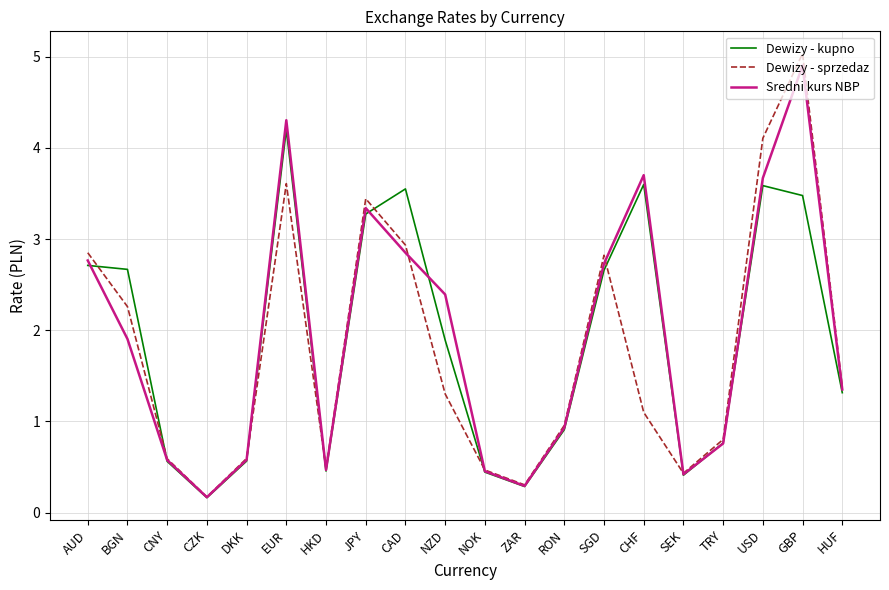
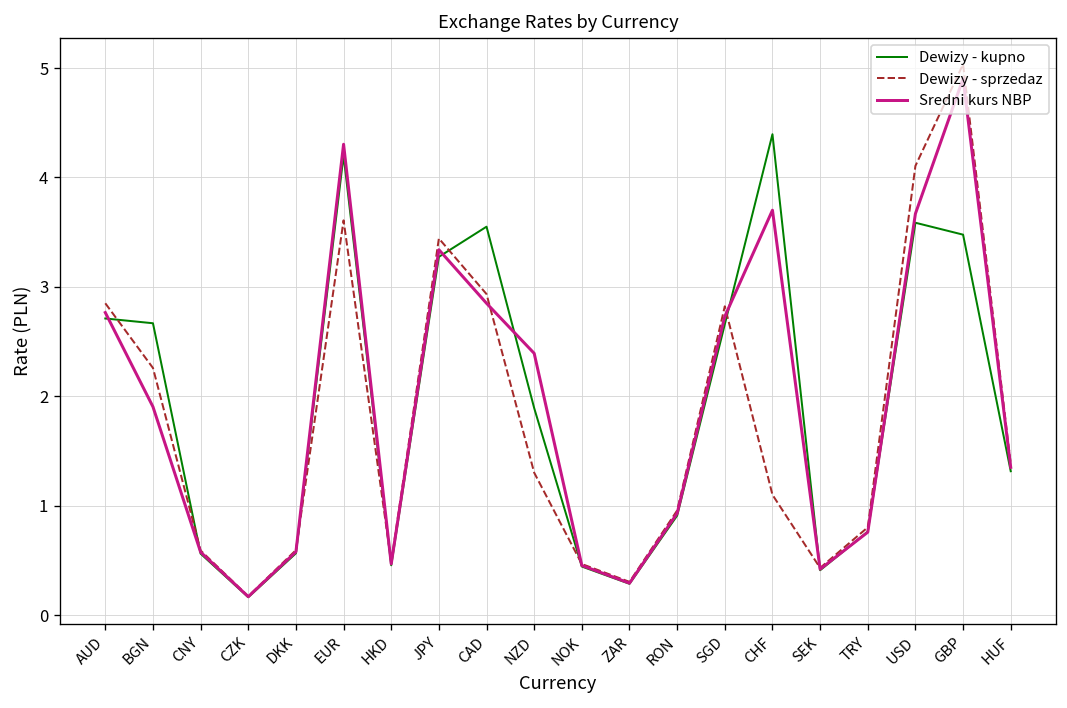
  {
    "Dewizy - kupno": {
      "AUD": 2.7,
      "BGN": 2.7,
      "EUR": 4.2,
      "JPY": 3.3,
      "CAD": 3.6,
      "NZD": 1.9,
      "SGD": 2.7,
-     "CHF": 3.6,
+     "CHF": 4.4,
      "USD": 3.6,
      "GBP": 3.5,
      "HUF": 1.3
    },
    "Dewizy - sprzedaz": {
      "AUD": 2.8,
      "BGN": 2.3,
      "EUR": 3.6,
      "JPY": 3.4,
      "CAD": 2.9,
      "NZD": 1.3,
      "SGD": 2.8,
      "CHF": 1.1,
      "TRY": 0.8,
      "USD": 4.1,
      "HUF": 1.4
    },
    "Sredni kurs NBP": {
      "AUD": 2.8,
      "BGN": 1.9,
      "EUR": 4.3,
      "JPY": 3.3,
      "CAD": 2.8,
      "NZD": 2.4,
      "SGD": 2.7,
      "CHF": 3.7,
      "USD": 3.7,
      "HUF": 1.4
    }
  }
